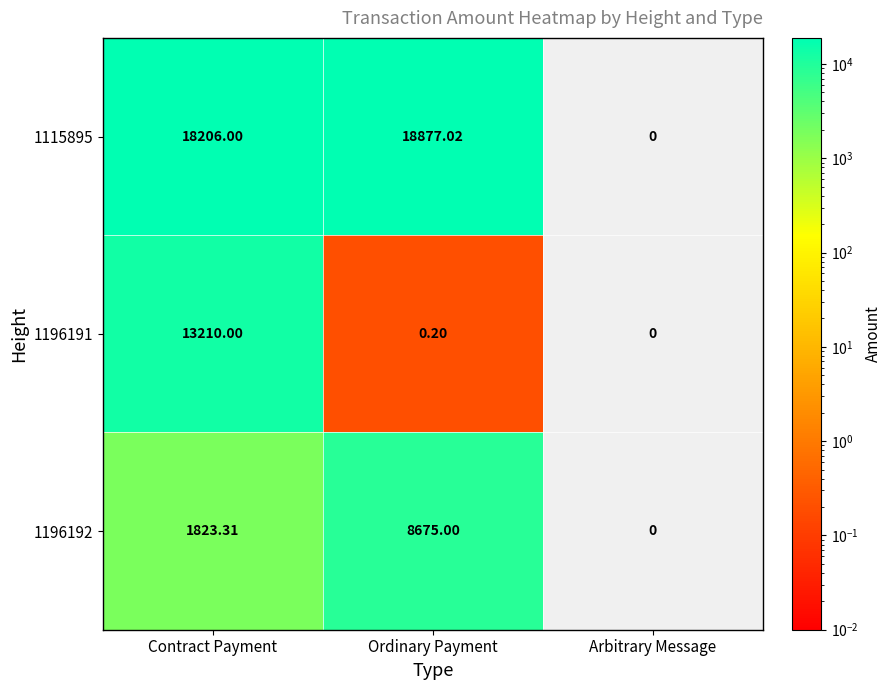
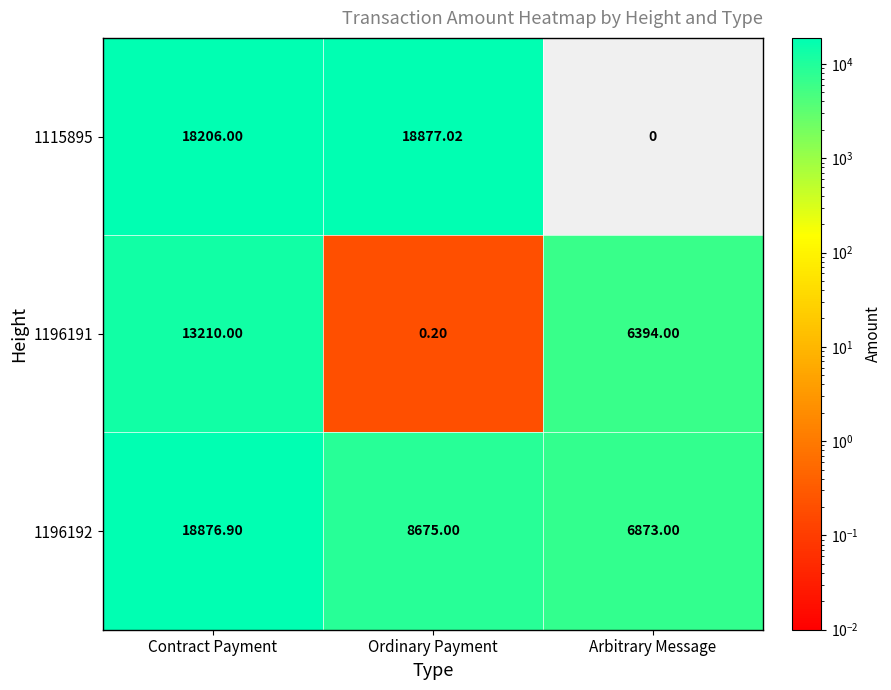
  {
    "1115895": {
      "Contract Payment": 18206.00,
      "Ordinary Payment": 18877.02,
      "Arbitrary Message": 0
    },
    "1196191": {
      "Contract Payment": 13210.00,
      "Ordinary Payment": 0.20,
-     "Arbitrary Message": 0
+     "Arbitrary Message": 6394.00
    },
    "1196192": {
-     "Contract Payment": 1823.31,
+     "Contract Payment": 18876.90,
      "Ordinary Payment": 8675.00,
-     "Arbitrary Message": 0
+     "Arbitrary Message": 6873.00
    }
  }
